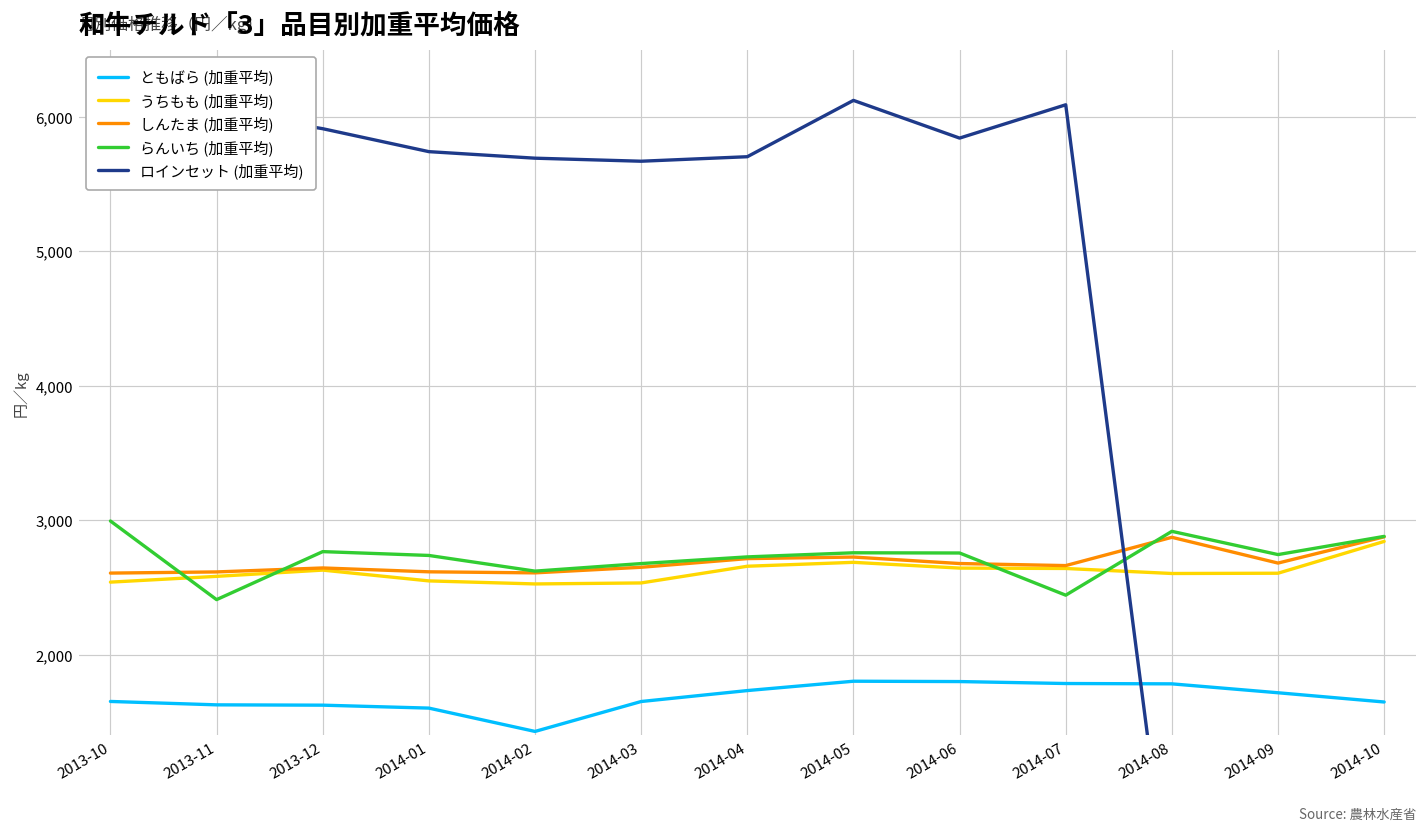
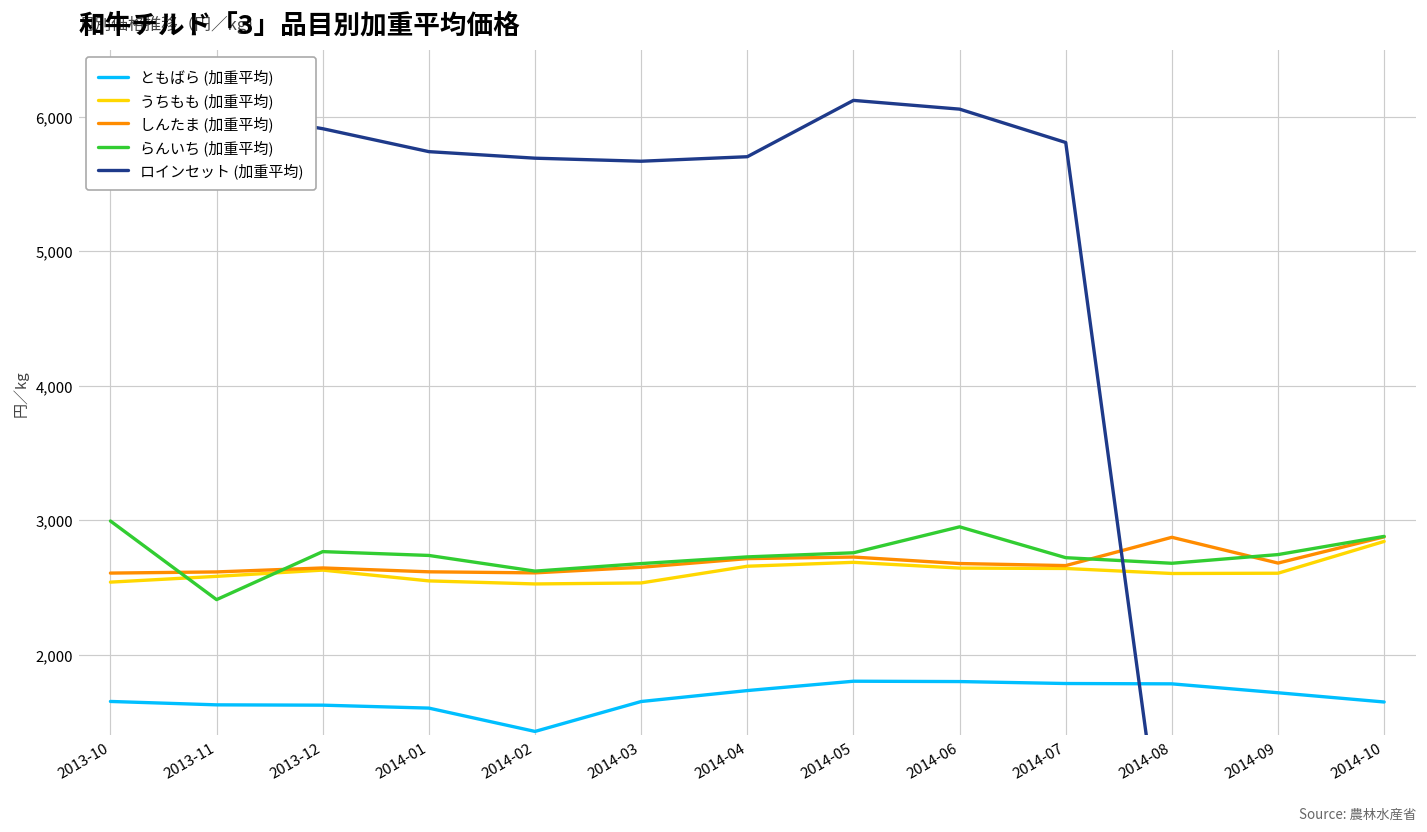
  {
    "ともばら (加重平均)": {
      "2013-10": "1,650",
      "2013-11": "1,630",
      "2013-12": "1,620",
      "2014-01": "1,600",
      "2014-02": "1,430",
      "2014-03": "1,650",
      "2014-04": "1,730",
      "2014-05": "1,800",
      "2014-06": "1,800",
      "2014-07": "1,790",
      "2014-08": "1,780",
      "2014-09": "1,720",
      "2014-10": "1,650"
    },
    "うちもも (加重平均)": {
      "2013-10": "2,540",
      "2013-11": "2,580",
      "2014-01": "2,550",
      "2014-02": "2,530",
      "2014-03": "2,530",
      "2014-04": "2,660",
      "2014-05": "2,690",
      "2014-06": "2,640",
      "2014-08": "2,600",
      "2014-09": "2,610",
      "2014-10": "2,840"
    },
    "しんたま (加重平均)": {
      "2013-10": "2,610",
      "2013-11": "2,620",
      "2014-01": "2,620",
      "2014-03": "2,650",
      "2014-05": "2,730",
      "2014-06": "2,680",
      "2014-08": "2,870",
      "2014-09": "2,680"
    },
    "らんいち (加重平均)": {
      "2013-10": "2,990",
      "2013-11": "2,410",
      "2013-12": "2,770",
      "2014-01": "2,740",
      "2014-03": "2,680",
      "2014-05": "2,760",
-     "2014-06": "2,760",
-     "2014-07": "2,440",
-     "2014-08": "2,920",
+     "2014-06": "2,950",
+     "2014-07": "2,720",
+     "2014-08": "2,680",
      "2014-09": "2,740"
    },
    "ロインセット (加重平均)": {
      "2013-12": "5,910",
      "2014-01": "5,740",
      "2014-02": "5,690",
      "2014-03": "5,670",
      "2014-04": "5,700",
      "2014-05": "6,120",
-     "2014-06": "5,840",
-     "2014-07": "6,090"
+     "2014-06": "6,060",
+     "2014-07": "5,810"
    }
  }
